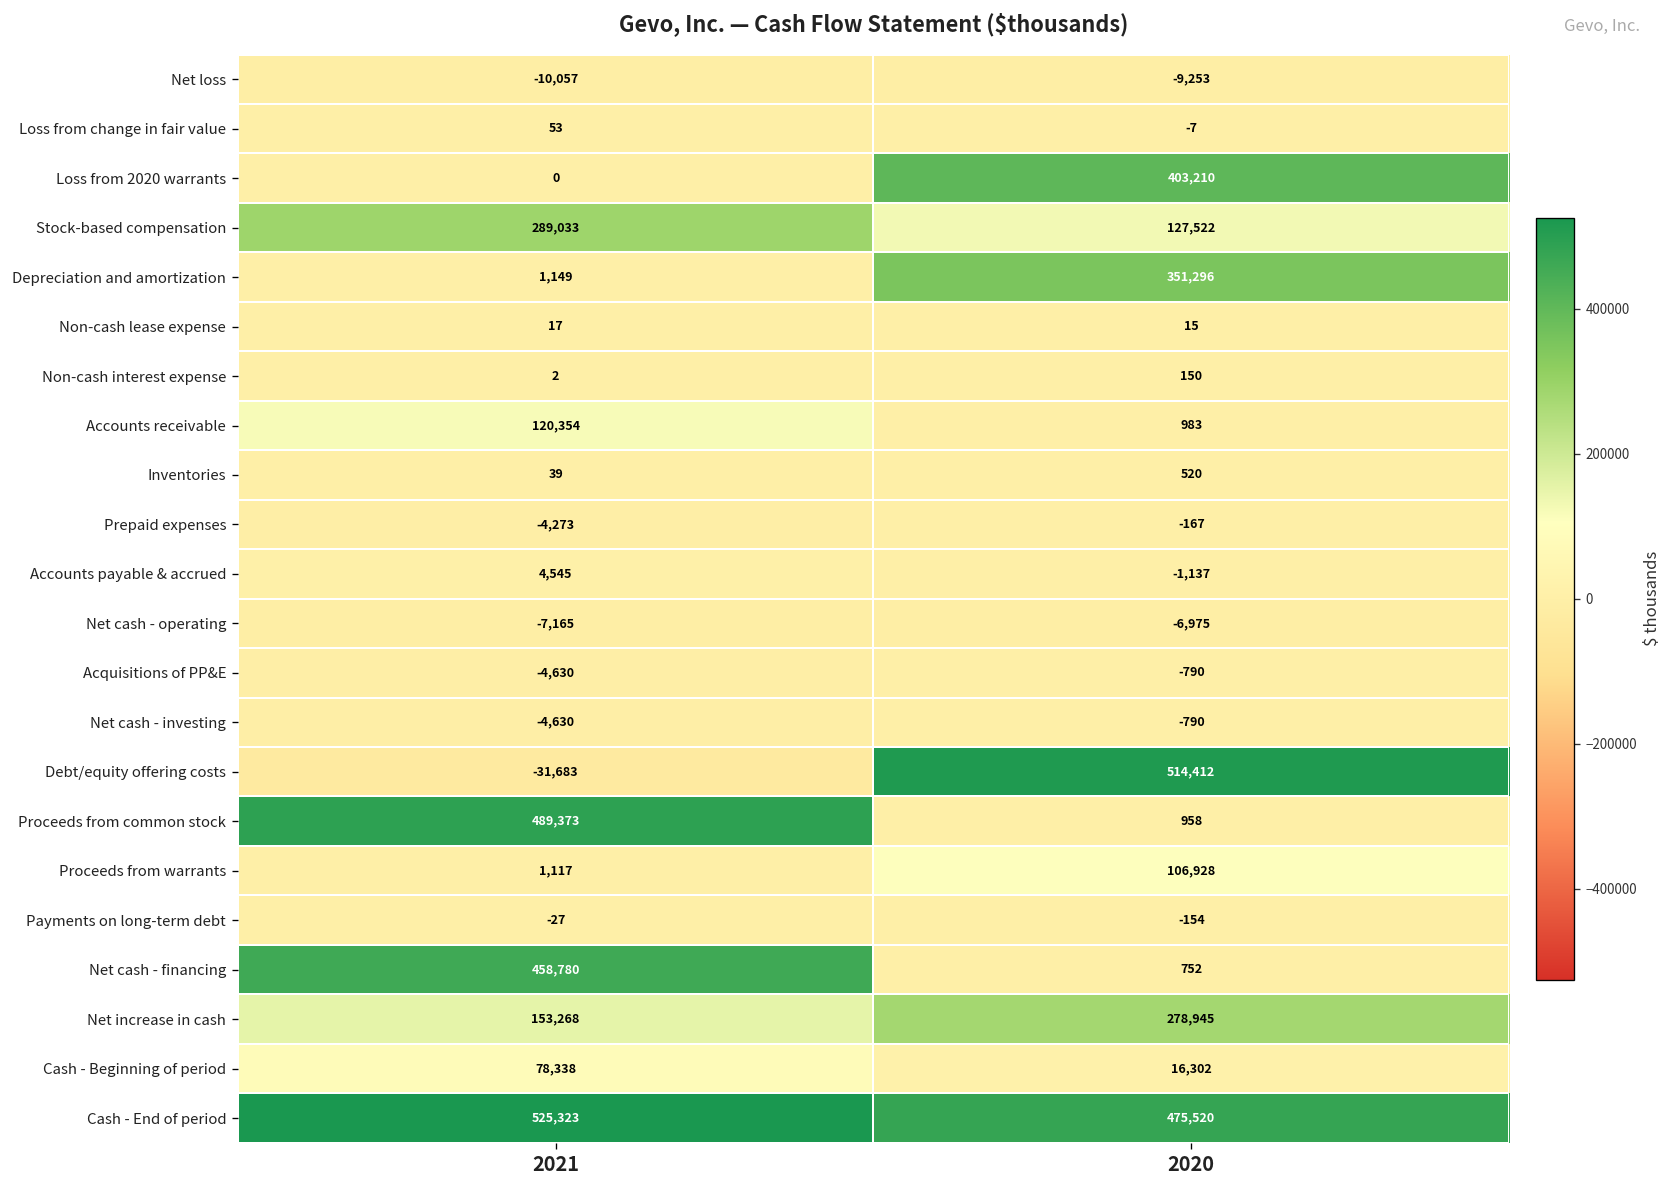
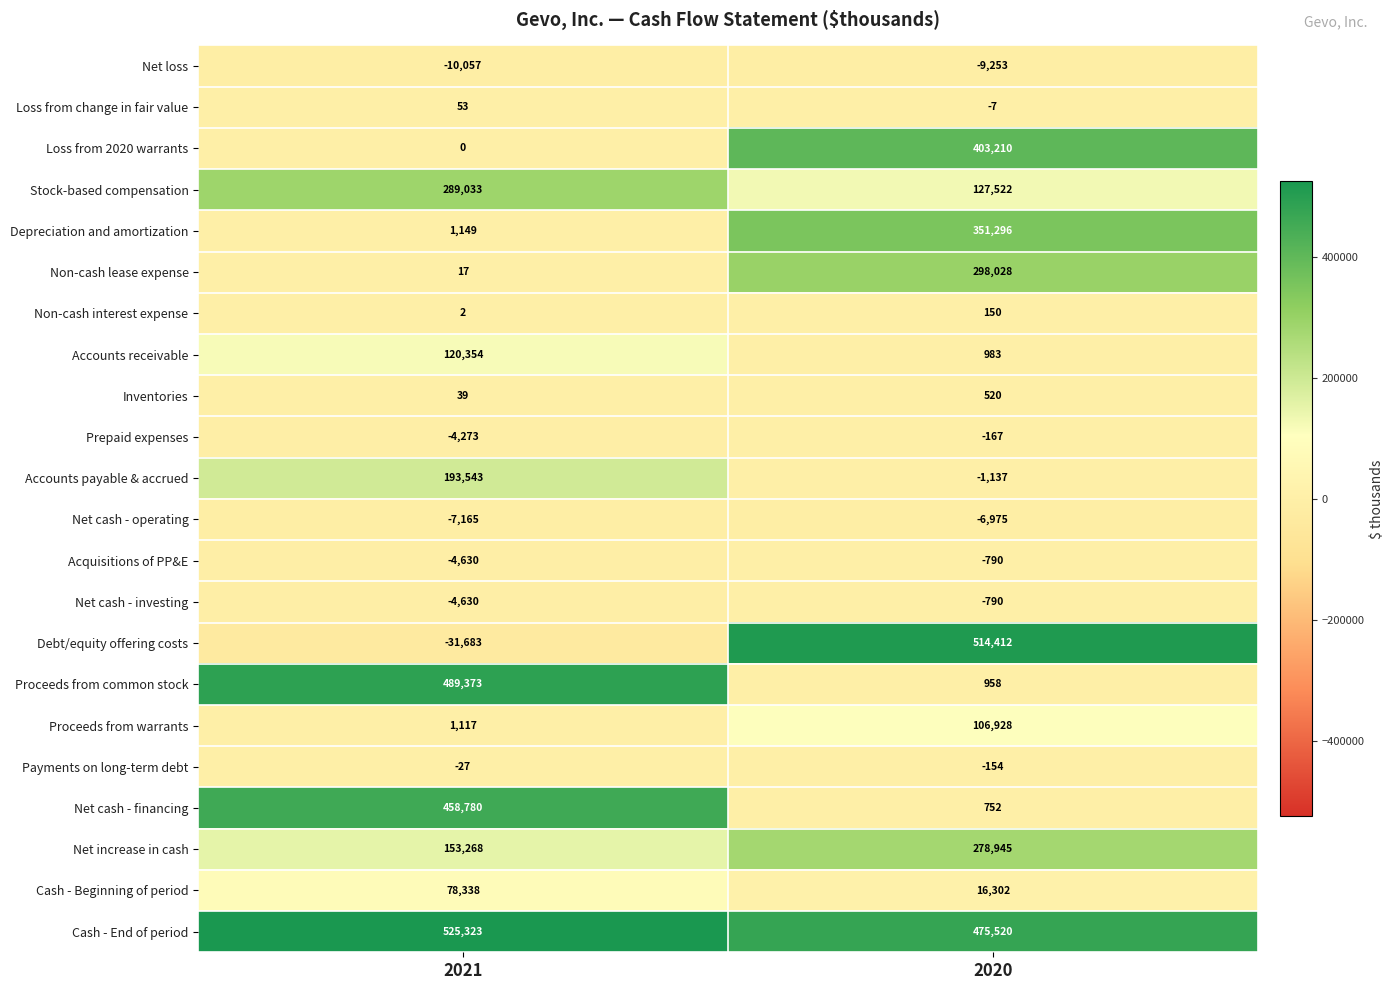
  {
    "Net loss": {
      "2021": "-10,057",
      "2020": "-9,253"
    },
    "Loss from change in fair value": {
      "2021": "53",
      "2020": "-7"
    },
    "Loss from 2020 warrants": {
      "2021": "0",
      "2020": "403,210"
    },
    "Stock-based compensation": {
      "2021": "289,033",
      "2020": "127,522"
    },
    "Depreciation and amortization": {
      "2021": "1,149",
      "2020": "351,296"
    },
    "Non-cash lease expense": {
      "2021": "17",
-     "2020": "15"
+     "2020": "298,028"
    },
    "Non-cash interest expense": {
      "2021": "2",
      "2020": "150"
    },
    "Accounts receivable": {
      "2021": "120,354",
      "2020": "983"
    },
    "Inventories": {
      "2021": "39",
      "2020": "520"
    },
    "Prepaid expenses": {
      "2021": "-4,273",
      "2020": "-167"
    },
    "Accounts payable & accrued": {
-     "2021": "4,545",
+     "2021": "193,543",
      "2020": "-1,137"
    },
    "Net cash - operating": {
      "2021": "-7,165",
      "2020": "-6,975"
    },
    "Acquisitions of PP&E": {
      "2021": "-4,630",
      "2020": "-790"
    },
    "Net cash - investing": {
      "2021": "-4,630",
      "2020": "-790"
    },
    "Debt/equity offering costs": {
      "2021": "-31,683",
      "2020": "514,412"
    },
    "Proceeds from common stock": {
      "2021": "489,373",
      "2020": "958"
    },
    "Proceeds from warrants": {
      "2021": "1,117",
      "2020": "106,928"
    },
    "Payments on long-term debt": {
      "2021": "-27",
      "2020": "-154"
    },
    "Net cash - financing": {
      "2021": "458,780",
      "2020": "752"
    },
    "Net increase in cash": {
      "2021": "153,268",
      "2020": "278,945"
    },
    "Cash - Beginning of period": {
      "2021": "78,338",
      "2020": "16,302"
    },
    "Cash - End of period": {
      "2021": "525,323",
      "2020": "475,520"
    }
  }
